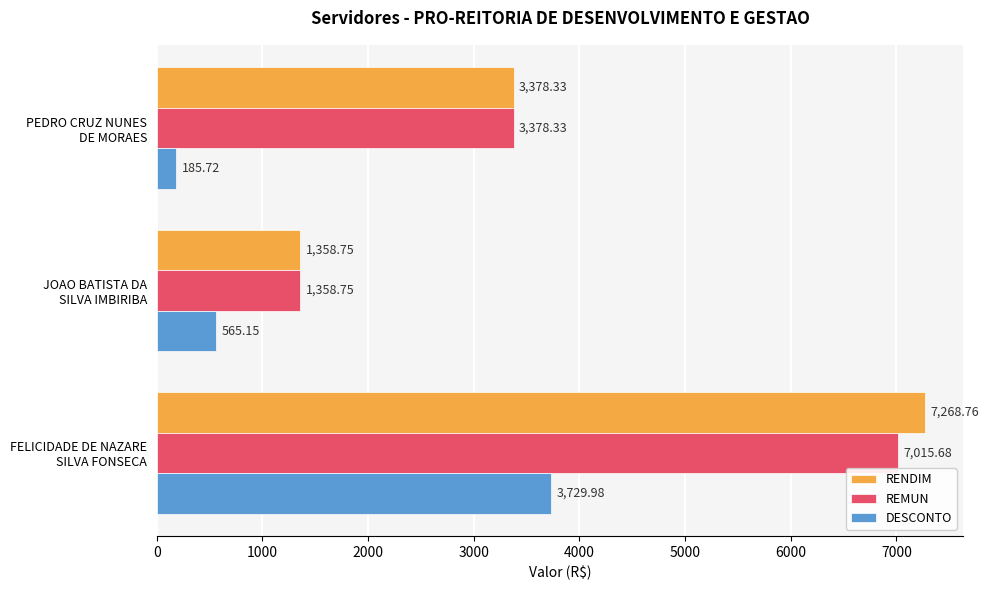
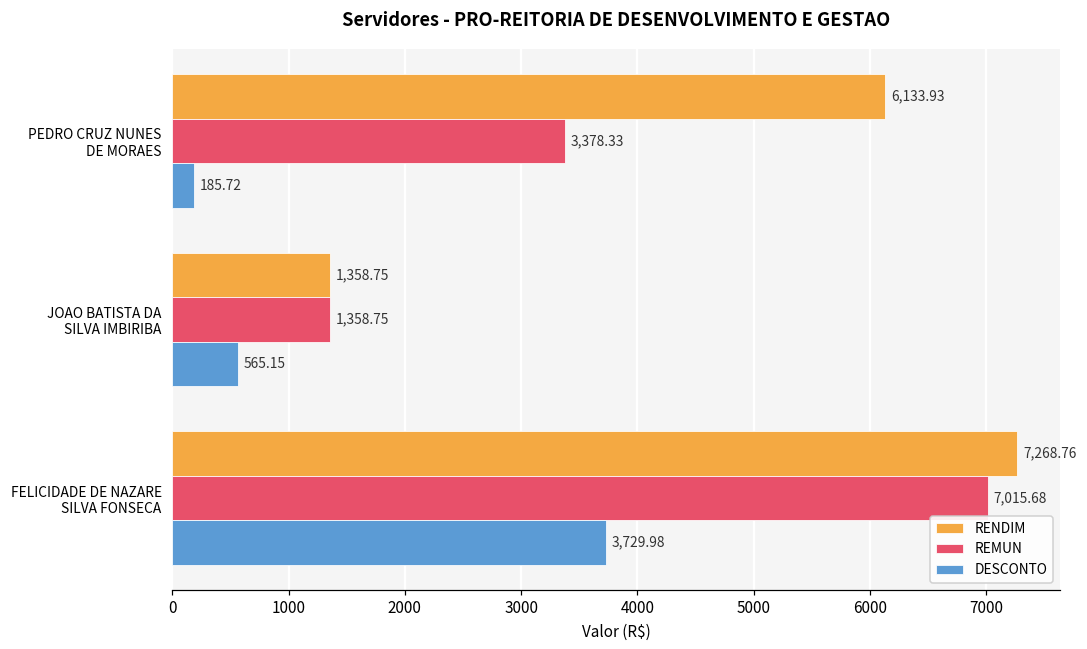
  {
    "RENDIM": {
-     "PEDRO CRUZ NUNES DE MORAES": "3,378.33",
+     "PEDRO CRUZ NUNES DE MORAES": "6,133.93",
      "JOAO BATISTA DA SILVA IMBIRIBA": "1,358.75",
      "FELICIDADE DE NAZARE SILVA FONSECA": "7,268.76"
    },
    "REMUN": {
      "PEDRO CRUZ NUNES DE MORAES": "3,378.33",
      "JOAO BATISTA DA SILVA IMBIRIBA": "1,358.75",
      "FELICIDADE DE NAZARE SILVA FONSECA": "7,015.68"
    },
    "DESCONTO": {
      "PEDRO CRUZ NUNES DE MORAES": "185.72",
      "JOAO BATISTA DA SILVA IMBIRIBA": "565.15",
      "FELICIDADE DE NAZARE SILVA FONSECA": "3,729.98"
    }
  }
